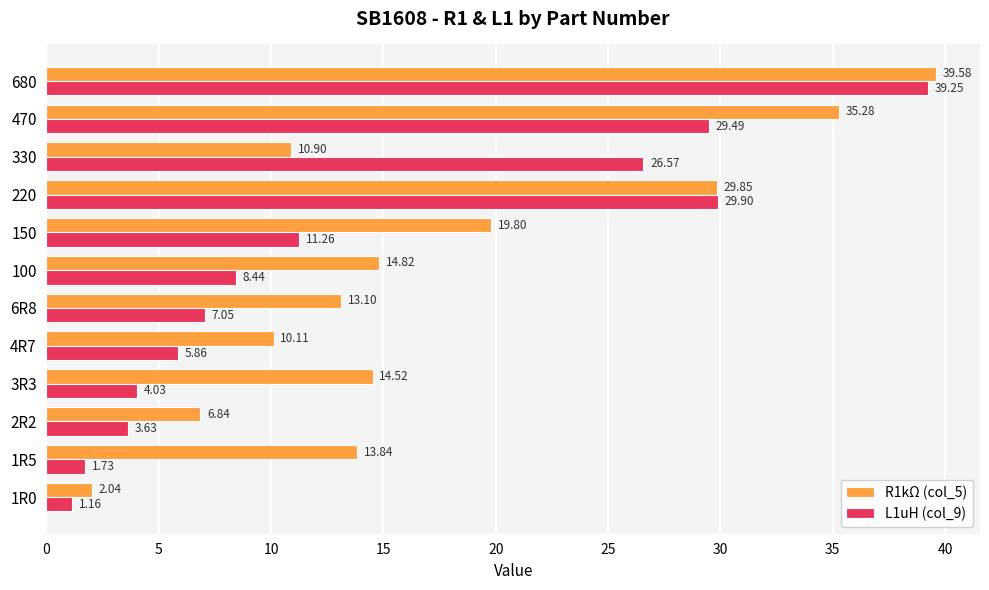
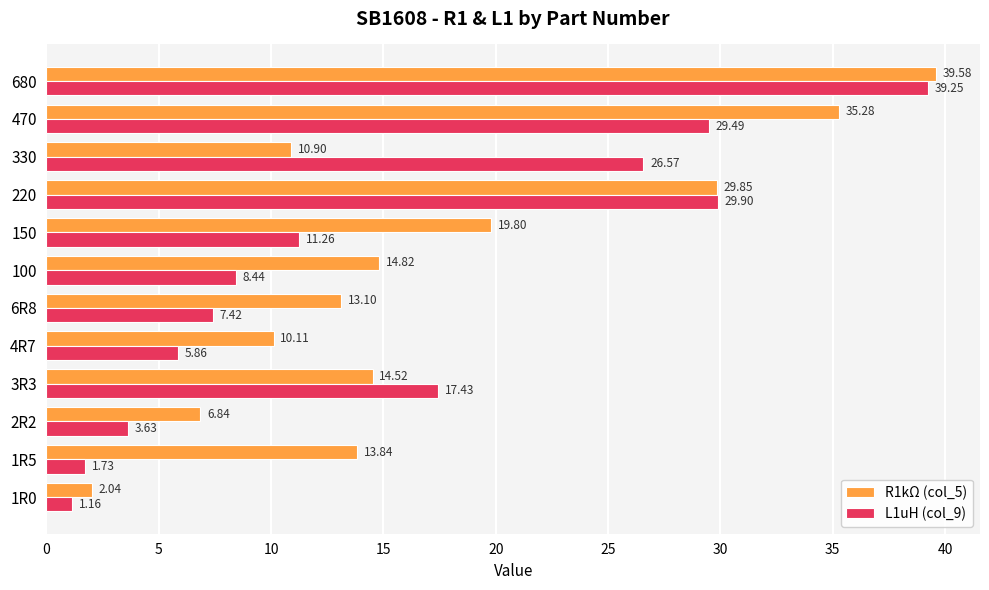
  {
    "R1kΩ (col_5)": {
      "680": 39.58,
      "470": 35.28,
      "330": 10.90,
      "220": 29.85,
      "150": 19.80,
      "100": 14.82,
      "6R8": 13.10,
      "4R7": 10.11,
      "3R3": 14.52,
      "2R2": 6.84,
      "1R5": 13.84,
      "1R0": 2.04
    },
    "L1uH (col_9)": {
      "680": 39.25,
      "470": 29.49,
      "330": 26.57,
      "220": 29.90,
      "150": 11.26,
      "100": 8.44,
-     "6R8": 7.05,
+     "6R8": 7.42,
      "4R7": 5.86,
-     "3R3": 4.03,
+     "3R3": 17.43,
      "2R2": 3.63,
      "1R5": 1.73,
      "1R0": 1.16
    }
  }
